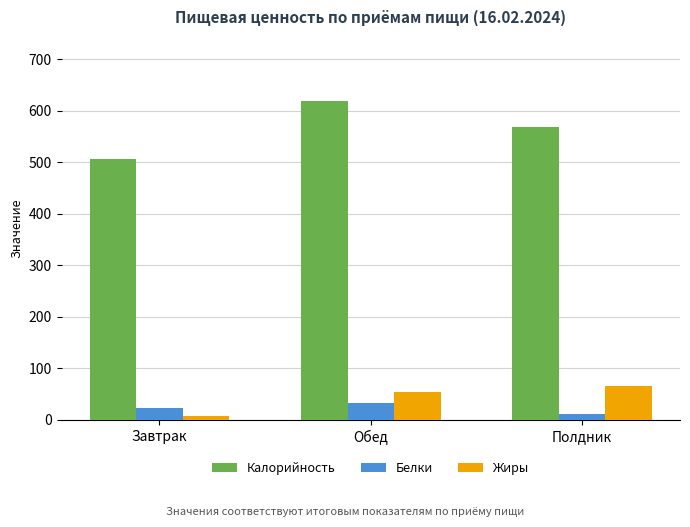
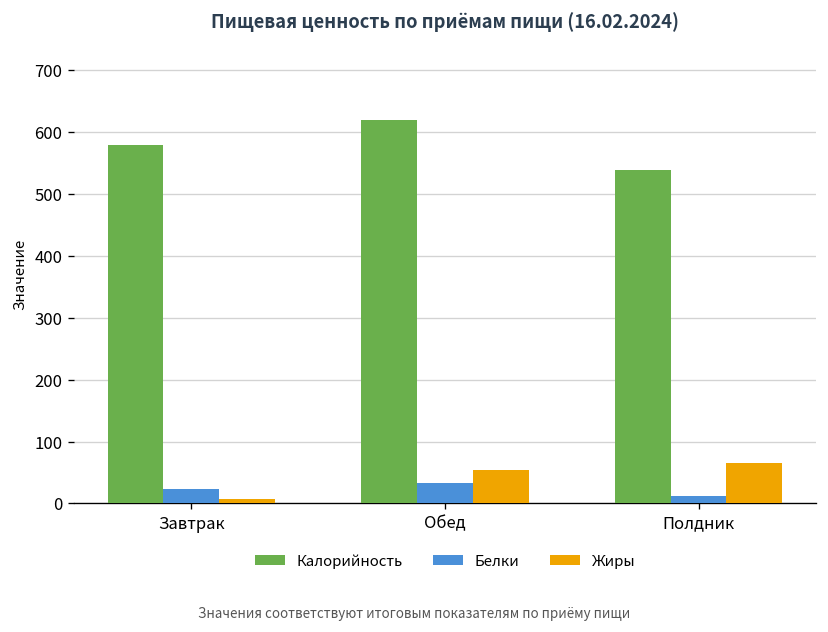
  {
    "Калорийность": {
-     "Завтрак": 510,
+     "Завтрак": 580,
      "Обед": 620,
-     "Полдник": 570
+     "Полдник": 540
    },
    "Белки": {
      "Завтрак": 20,
      "Обед": 30,
      "Полдник": 10
    },
    "Жиры": {
      "Завтрак": 10,
      "Обед": 50,
      "Полдник": 70
    }
  }
